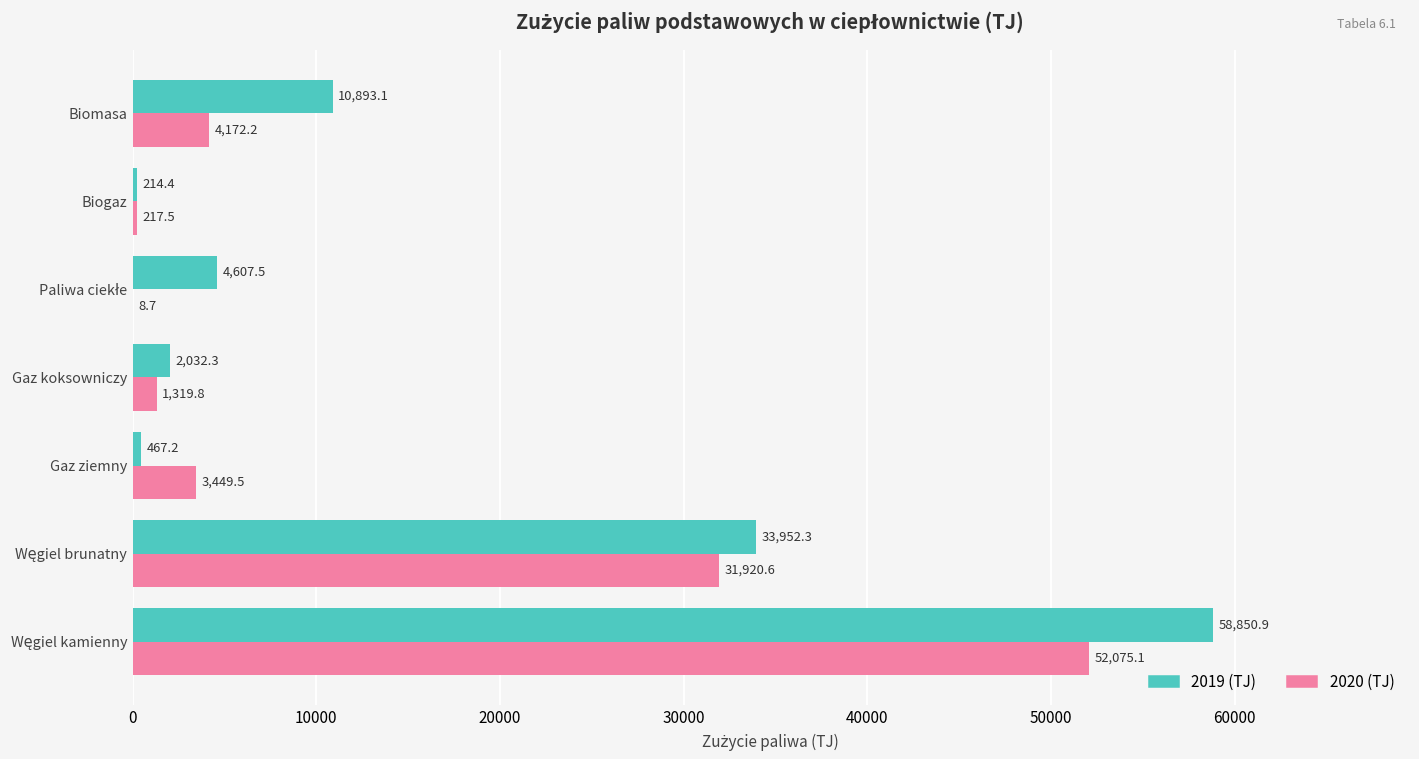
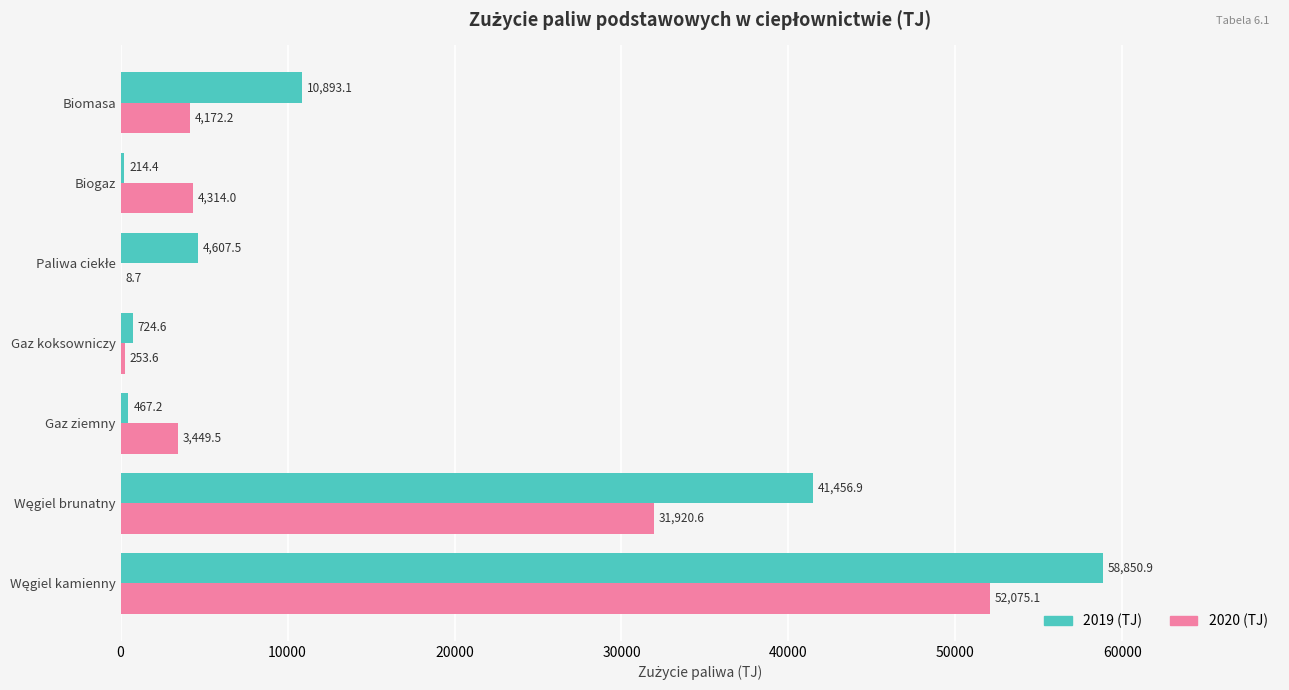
  {
    "2019 (TJ)": {
      "Biomasa": "10,893.1",
      "Biogaz": "214.4",
      "Paliwa ciekłe": "4,607.5",
-     "Gaz koksowniczy": "2,032.3",
+     "Gaz koksowniczy": "724.6",
      "Gaz ziemny": "467.2",
-     "Węgiel brunatny": "33,952.3",
+     "Węgiel brunatny": "41,456.9",
      "Węgiel kamienny": "58,850.9"
    },
    "2020 (TJ)": {
      "Biomasa": "4,172.2",
-     "Biogaz": "217.5",
+     "Biogaz": "4,314.0",
      "Paliwa ciekłe": "8.7",
-     "Gaz koksowniczy": "1,319.8",
+     "Gaz koksowniczy": "253.6",
      "Gaz ziemny": "3,449.5",
      "Węgiel brunatny": "31,920.6",
      "Węgiel kamienny": "52,075.1"
    }
  }
